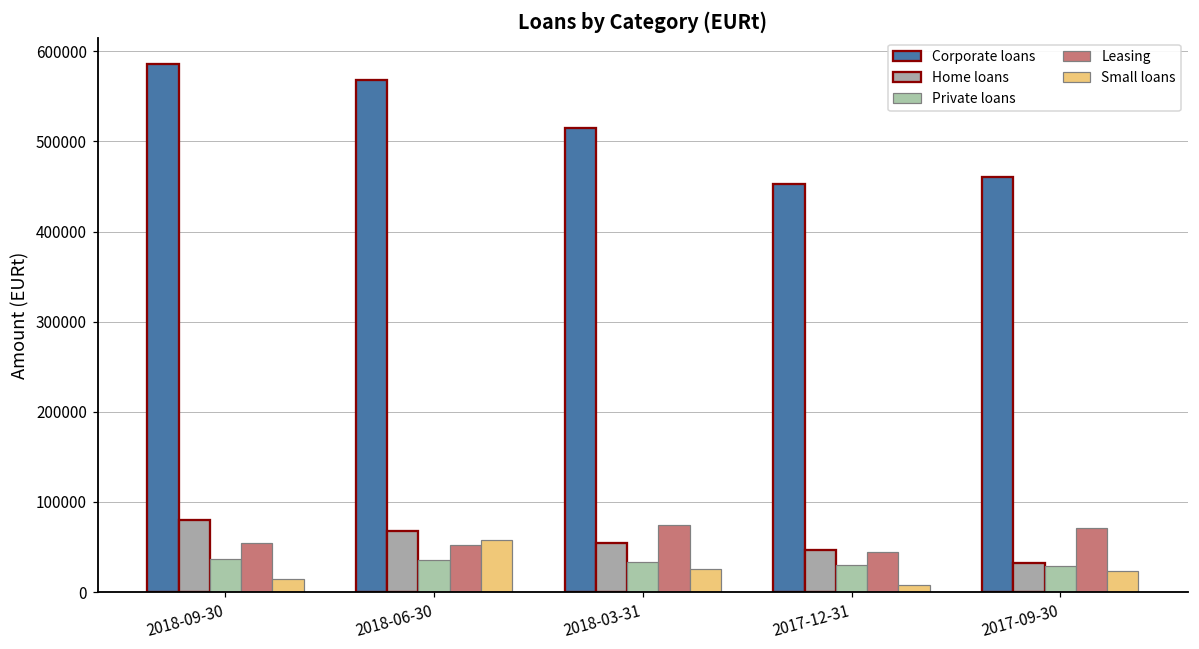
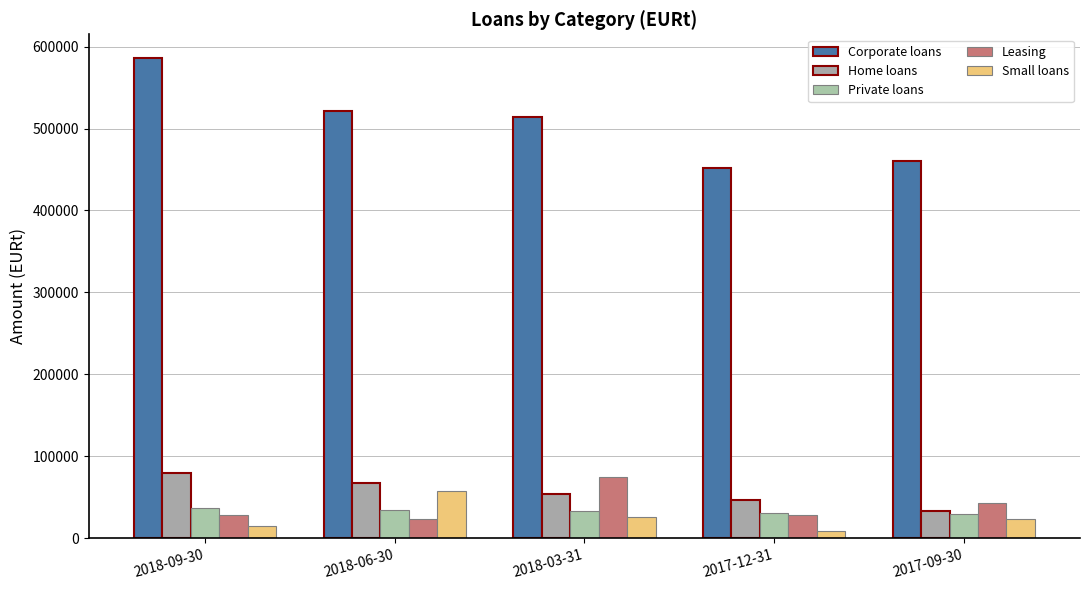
  {
    "Corporate loans": {
      "2018-09-30": 590000,
-     "2018-06-30": 570000,
+     "2018-06-30": 520000,
      "2018-03-31": 510000,
      "2017-12-31": 450000,
      "2017-09-30": 460000
    },
    "Leasing": {
-     "2018-09-30": 50000,
-     "2018-06-30": 50000,
+     "2018-09-30": 30000,
+     "2018-06-30": 20000,
      "2018-03-31": 70000,
-     "2017-12-31": 50000,
-     "2017-09-30": 70000
+     "2017-12-31": 30000,
+     "2017-09-30": 40000
    },
    "Small loans": {
      "2018-09-30": 10000,
      "2018-06-30": 60000,
      "2018-03-31": 30000,
      "2017-12-31": 10000,
      "2017-09-30": 20000
    }
  }
